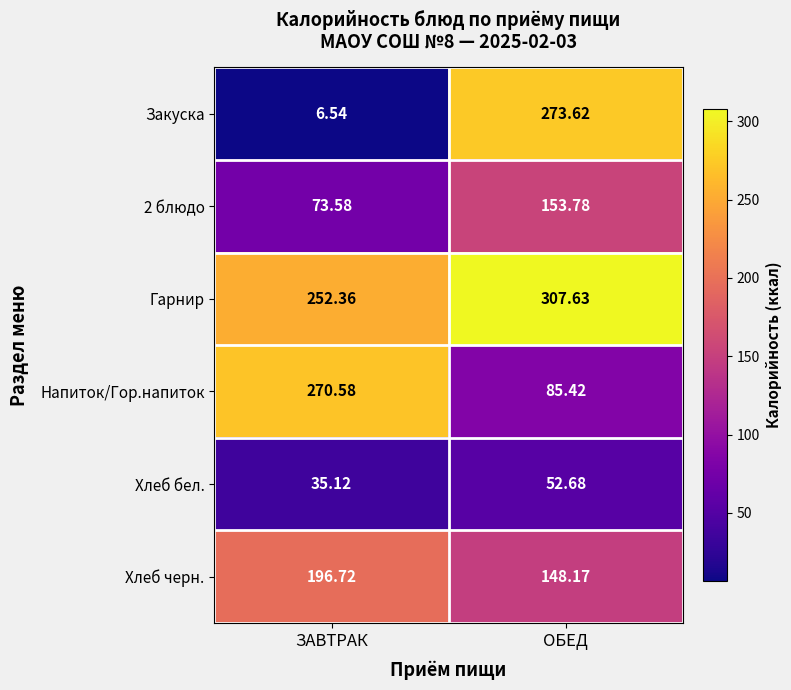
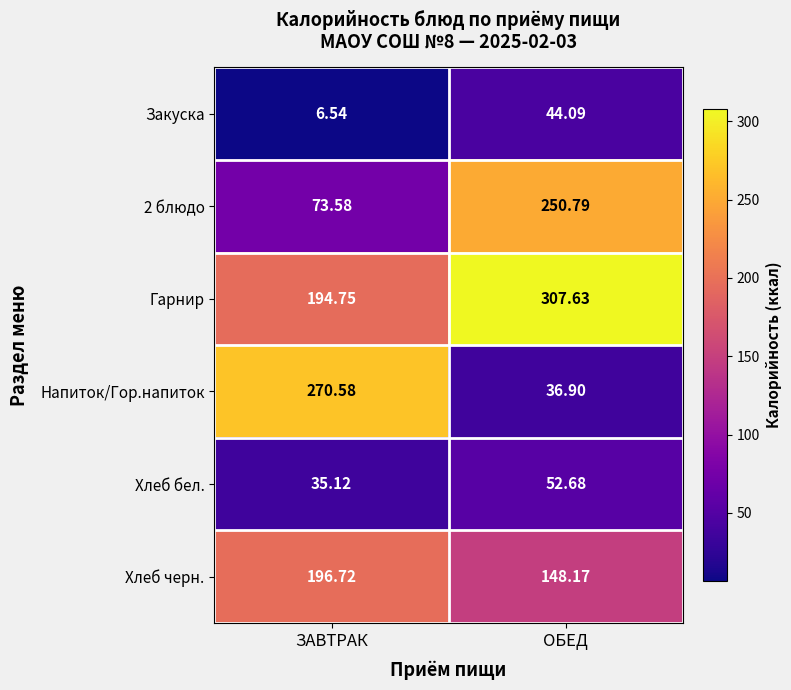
  {
    "Закуска": {
      "ЗАВТРАК": 6.54,
-     "ОБЕД": 273.62
+     "ОБЕД": 44.09
    },
    "2 блюдо": {
      "ЗАВТРАК": 73.58,
-     "ОБЕД": 153.78
+     "ОБЕД": 250.79
    },
    "Гарнир": {
-     "ЗАВТРАК": 252.36,
+     "ЗАВТРАК": 194.75,
      "ОБЕД": 307.63
    },
    "Напиток/Гор.напиток": {
      "ЗАВТРАК": 270.58,
-     "ОБЕД": 85.42
+     "ОБЕД": 36.90
    },
    "Хлеб бел.": {
      "ЗАВТРАК": 35.12,
      "ОБЕД": 52.68
    },
    "Хлеб черн.": {
      "ЗАВТРАК": 196.72,
      "ОБЕД": 148.17
    }
  }
